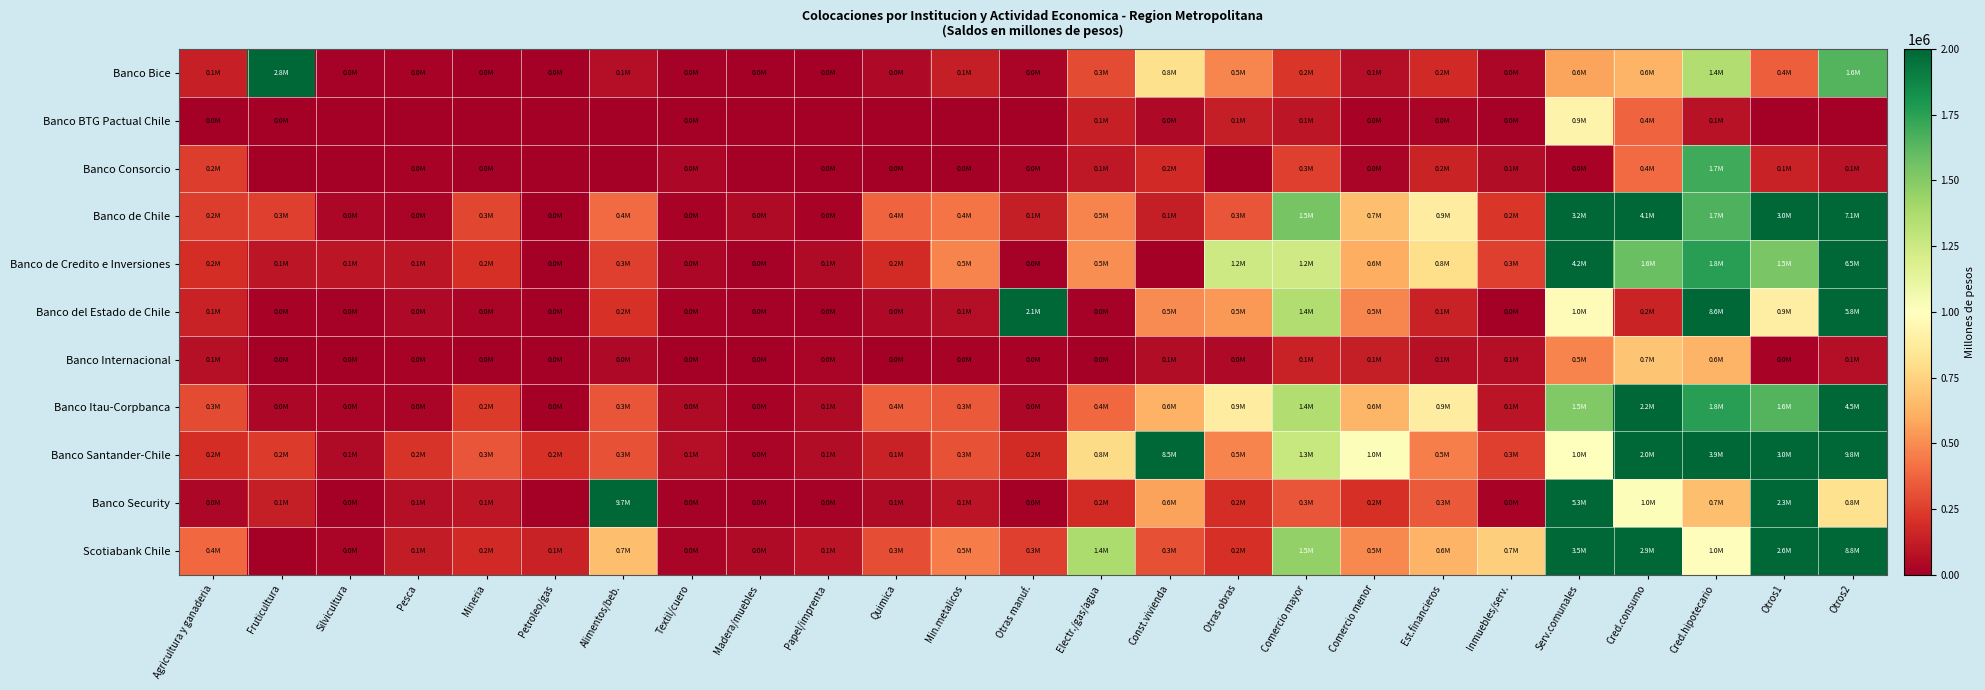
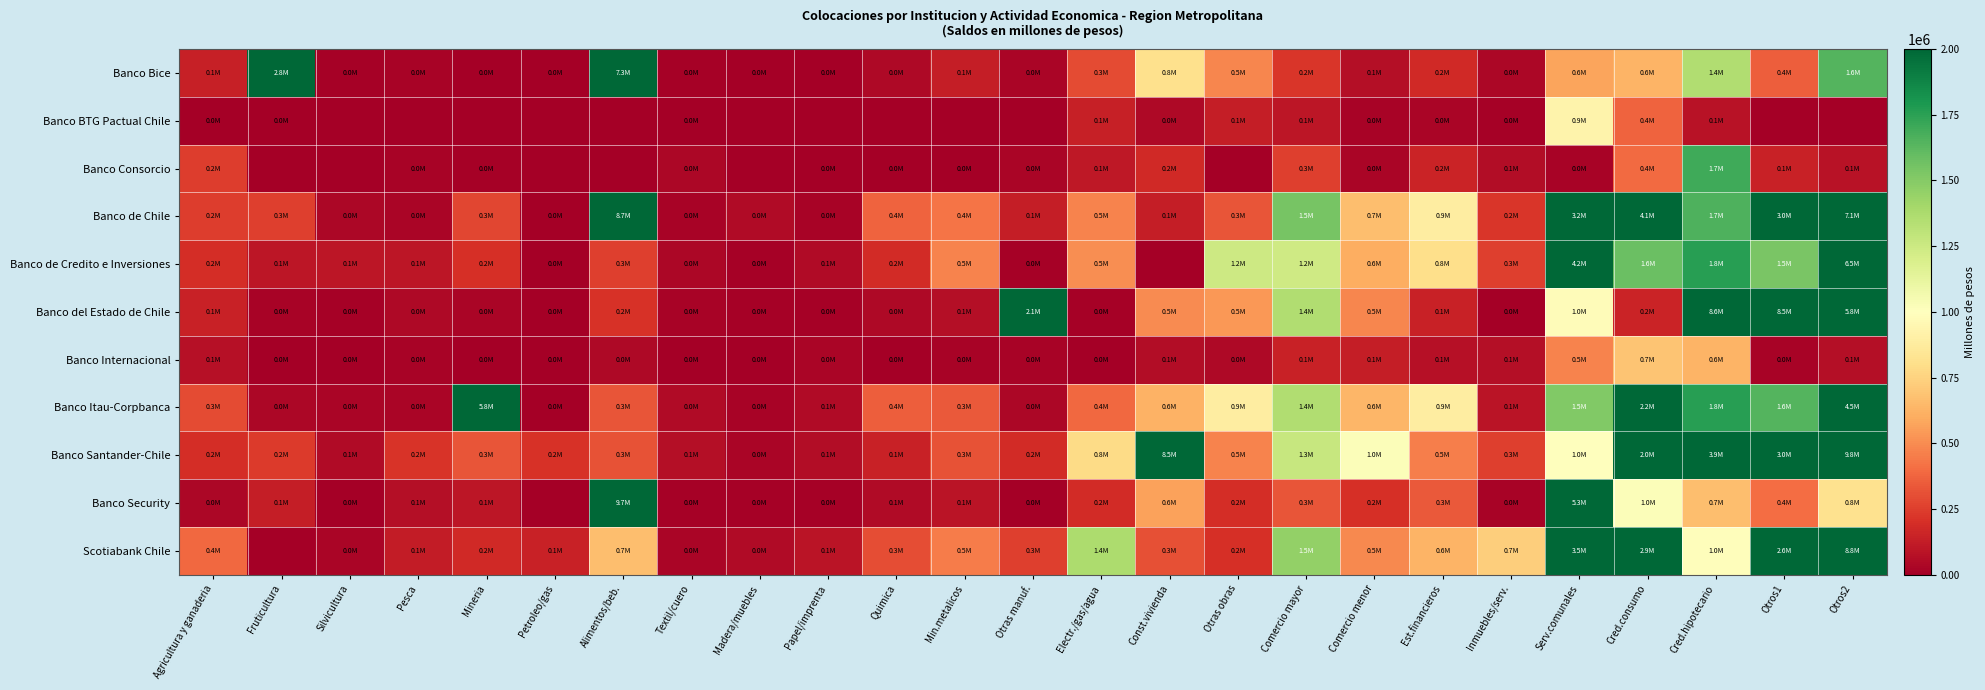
  {
    "Banco Bice": {
      "Agricultura y ganaderia": "0.1M",
      "Fruticultura": "2.8M",
      "Silvicultura": "0.0M",
      "Pesca": "0.0M",
      "Mineria": "0.0M",
      "Petroleo/gas": "0.0M",
-     "Alimentos/beb.": "0.1M",
+     "Alimentos/beb.": "7.3M",
      "Textil/cuero": "0.0M",
      "Madera/muebles": "0.0M",
      "Papel/imprenta": "0.0M",
      "Quimica": "0.0M",
      "Min.metalicos": "0.1M",
      "Otras manuf.": "0.0M",
      "Electr./gas/agua": "0.3M",
      "Const.vivienda": "0.8M",
      "Otras obras": "0.5M",
      "Comercio mayor": "0.2M",
      "Comercio menor": "0.1M",
      "Est.financieros": "0.2M",
      "Inmuebles/serv.": "0.0M",
      "Serv.comunales": "0.6M",
      "Cred.consumo": "0.6M",
      "Cred.hipotecario": "1.4M",
      "Otros1": "0.4M",
      "Otros2": "1.6M"
    },
    "Banco de Chile": {
      "Agricultura y ganaderia": "0.2M",
      "Fruticultura": "0.3M",
      "Silvicultura": "0.0M",
      "Pesca": "0.0M",
      "Mineria": "0.3M",
      "Petroleo/gas": "0.0M",
-     "Alimentos/beb.": "0.4M",
+     "Alimentos/beb.": "8.7M",
      "Textil/cuero": "0.0M",
      "Madera/muebles": "0.0M",
      "Papel/imprenta": "0.0M",
      "Quimica": "0.4M",
      "Min.metalicos": "0.4M",
      "Otras manuf.": "0.1M",
      "Electr./gas/agua": "0.5M",
      "Const.vivienda": "0.1M",
      "Otras obras": "0.3M",
      "Comercio mayor": "1.5M",
      "Comercio menor": "0.7M",
      "Est.financieros": "0.9M",
      "Inmuebles/serv.": "0.2M",
      "Serv.comunales": "3.2M",
      "Cred.consumo": "4.1M",
      "Cred.hipotecario": "1.7M",
      "Otros1": "3.0M",
      "Otros2": "7.1M"
    },
    "Banco del Estado de Chile": {
      "Agricultura y ganaderia": "0.1M",
      "Fruticultura": "0.0M",
      "Silvicultura": "0.0M",
      "Pesca": "0.0M",
      "Mineria": "0.0M",
      "Petroleo/gas": "0.0M",
      "Alimentos/beb.": "0.2M",
      "Textil/cuero": "0.0M",
      "Madera/muebles": "0.0M",
      "Papel/imprenta": "0.0M",
      "Quimica": "0.0M",
      "Min.metalicos": "0.1M",
      "Otras manuf.": "2.1M",
      "Electr./gas/agua": "0.0M",
      "Const.vivienda": "0.5M",
      "Otras obras": "0.5M",
      "Comercio mayor": "1.4M",
      "Comercio menor": "0.5M",
      "Est.financieros": "0.1M",
      "Inmuebles/serv.": "0.0M",
      "Serv.comunales": "1.0M",
      "Cred.consumo": "0.2M",
      "Cred.hipotecario": "8.6M",
-     "Otros1": "0.9M",
+     "Otros1": "8.5M",
      "Otros2": "5.8M"
    },
    "Banco Itau-Corpbanca": {
      "Agricultura y ganaderia": "0.3M",
      "Fruticultura": "0.0M",
      "Silvicultura": "0.0M",
      "Pesca": "0.0M",
-     "Mineria": "0.2M",
+     "Mineria": "5.8M",
      "Petroleo/gas": "0.0M",
      "Alimentos/beb.": "0.3M",
      "Textil/cuero": "0.0M",
      "Madera/muebles": "0.0M",
      "Papel/imprenta": "0.1M",
      "Quimica": "0.4M",
      "Min.metalicos": "0.3M",
      "Otras manuf.": "0.0M",
      "Electr./gas/agua": "0.4M",
      "Const.vivienda": "0.6M",
      "Otras obras": "0.9M",
      "Comercio mayor": "1.4M",
      "Comercio menor": "0.6M",
      "Est.financieros": "0.9M",
      "Inmuebles/serv.": "0.1M",
      "Serv.comunales": "1.5M",
      "Cred.consumo": "2.2M",
      "Cred.hipotecario": "1.8M",
      "Otros1": "1.6M",
      "Otros2": "4.5M"
    },
    "Banco Security": {
      "Agricultura y ganaderia": "0.0M",
      "Fruticultura": "0.1M",
      "Silvicultura": "0.0M",
      "Pesca": "0.1M",
      "Mineria": "0.1M",
      "Alimentos/beb.": "9.7M",
      "Textil/cuero": "0.0M",
      "Madera/muebles": "0.0M",
      "Papel/imprenta": "0.0M",
      "Quimica": "0.1M",
      "Min.metalicos": "0.1M",
      "Otras manuf.": "0.0M",
      "Electr./gas/agua": "0.2M",
      "Const.vivienda": "0.6M",
      "Otras obras": "0.2M",
      "Comercio mayor": "0.3M",
      "Comercio menor": "0.2M",
      "Est.financieros": "0.3M",
      "Inmuebles/serv.": "0.0M",
      "Serv.comunales": "5.3M",
      "Cred.consumo": "1.0M",
      "Cred.hipotecario": "0.7M",
-     "Otros1": "2.3M",
+     "Otros1": "0.4M",
      "Otros2": "0.8M"
    }
  }
